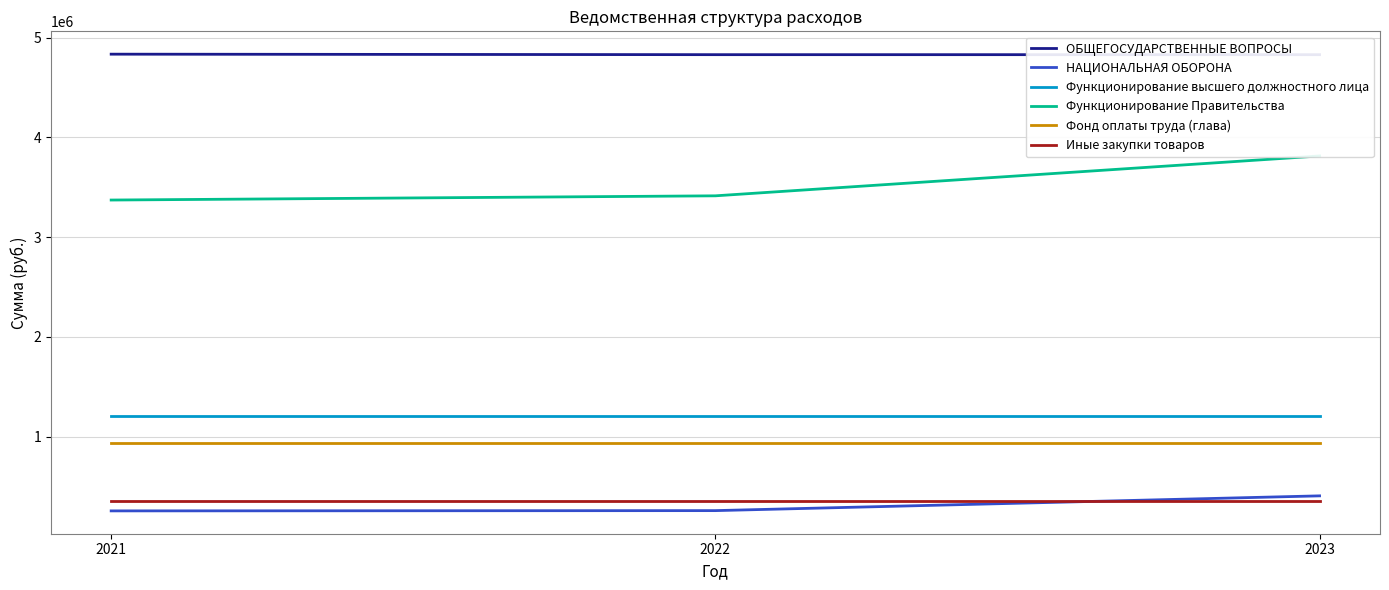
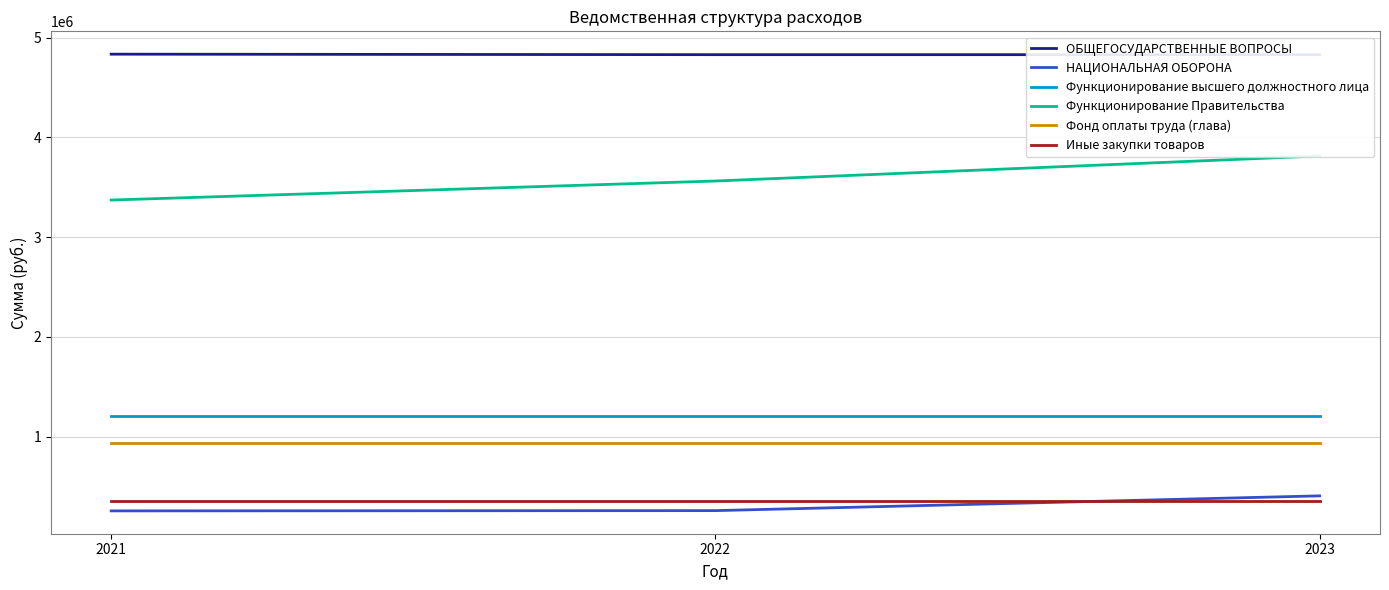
  {
    "ОБЩЕГОСУДАРСТВЕННЫЕ ВОПРОСЫ": {
      "2021": 4800000,
      "2022": 4800000
    },
    "НАЦИОНАЛЬНАЯ ОБОРОНА": {
      "2021": 300000,
      "2022": 300000,
      "2023": 400000
    },
    "Функционирование высшего должностного лица": {
      "2021": 1200000,
      "2022": 1200000,
      "2023": 1200000
    },
    "Функционирование Правительства": {
      "2021": 3400000,
-     "2022": 3400000
+     "2022": 3600000
    },
    "Фонд оплаты труда (глава)": {
      "2021": 900000,
      "2022": 900000,
      "2023": 900000
    },
    "Иные закупки товаров": {
      "2021": 400000,
      "2022": 400000,
      "2023": 400000
    }
  }
